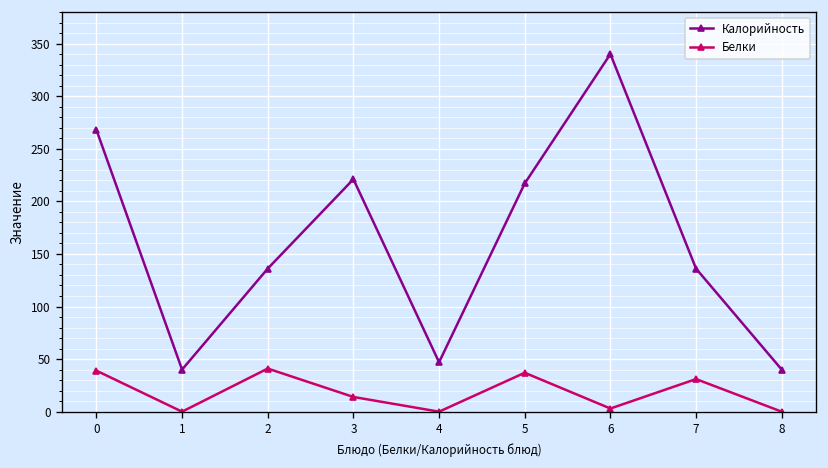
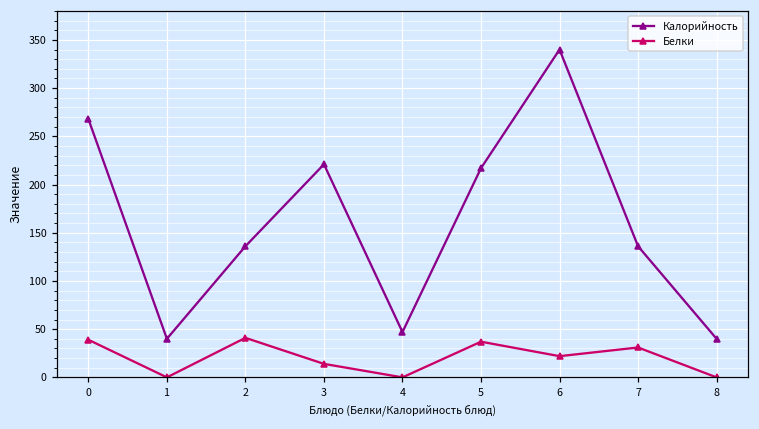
  {
    "Калорийность": {
      "0": 270,
      "1": 40,
      "2": 140,
      "3": 220,
      "4": 50,
      "5": 220,
      "6": 340,
      "7": 140,
      "8": 40
    },
    "Белки": {
      "0": 40,
      "1": 0,
      "2": 40,
      "3": 10,
      "4": 0,
      "5": 40,
-     "6": 0,
+     "6": 20,
      "7": 30,
      "8": 0
    }
  }
